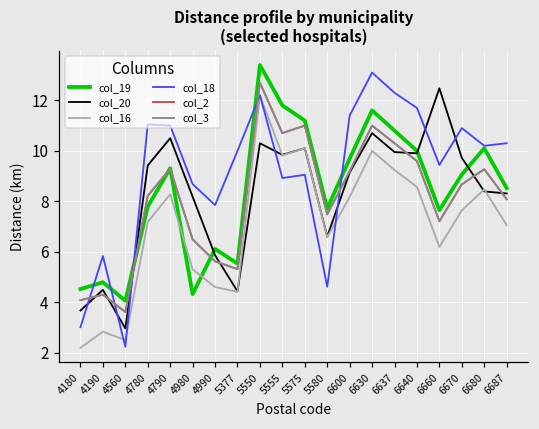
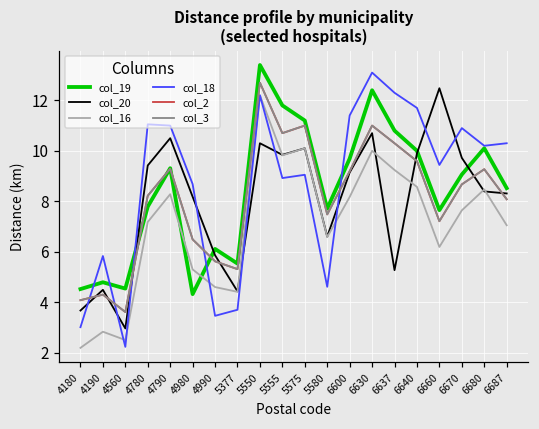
  {
    "col_19": {
      "4180": 4.5,
      "4190": 4.8,
-     "4560": 4.1,
+     "4560": 4.5,
      "4780": 7.8,
      "4980": 4.3,
      "4990": 6.1,
      "5377": 5.5,
      "5550": 13.4,
      "5555": 11.8,
      "5575": 11.2,
      "5580": 7.7,
      "6600": 9.7,
-     "6630": 11.6,
+     "6630": 12.4,
      "6637": 10.8,
      "6660": 7.7,
      "6670": 9.1,
      "6687": 8.5
    },
    "col_20": {
      "4180": 3.7,
      "4190": 4.5,
      "4560": 3.0,
      "4780": 9.4,
      "4790": 10.5,
      "4980": 8.2,
      "4990": 5.9,
      "5550": 10.3,
      "6630": 10.7,
-     "6637": 10.0,
+     "6637": 5.3,
      "6660": 12.5,
      "6670": 9.7,
      "6687": 8.3
    },
    "col_18": {
      "4180": 3.0,
      "4190": 5.8,
      "4560": 2.2,
      "4980": 8.7,
-     "4990": 7.9,
-     "5377": 10.0,
+     "4990": 3.5,
+     "5377": 3.7,
      "5555": 8.9,
      "5575": 9.1,
      "5580": 4.6,
      "6600": 11.4,
      "6630": 13.1,
      "6637": 12.3,
      "6640": 11.7,
      "6660": 9.4,
      "6670": 10.9,
      "6687": 10.3
    }
  }
